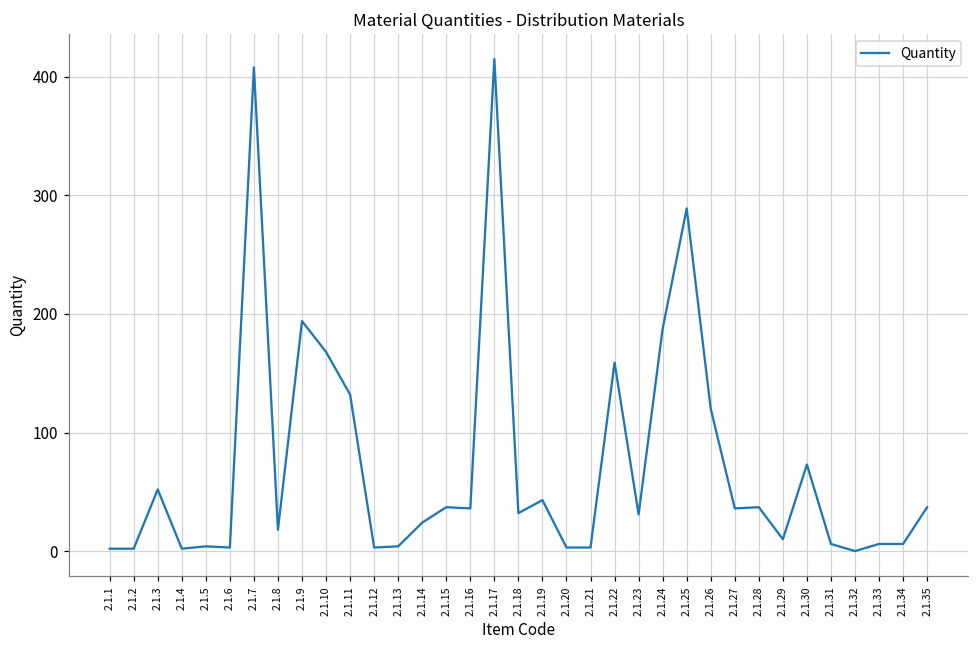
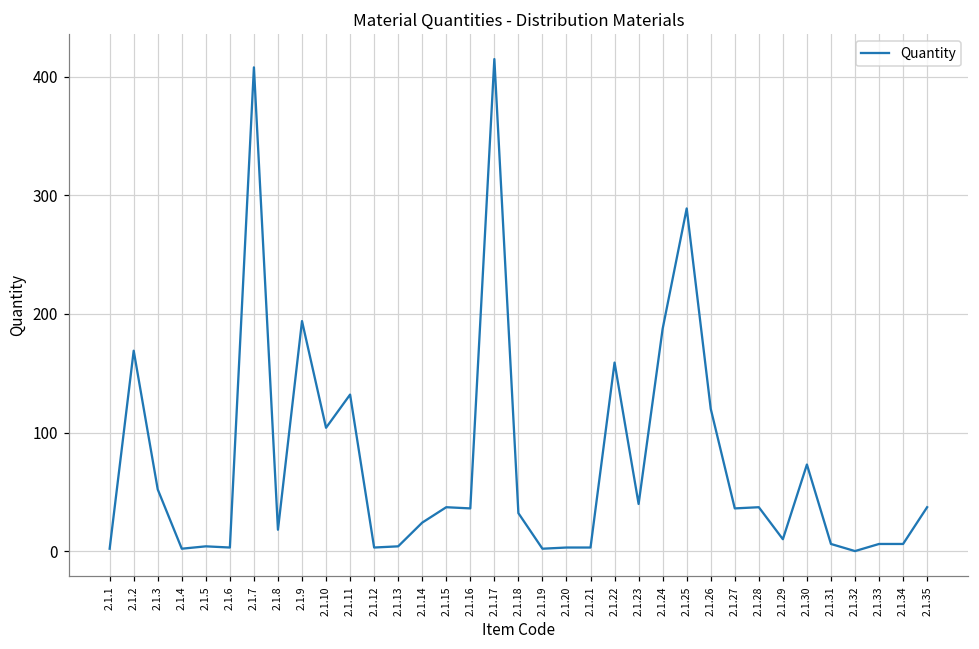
  {
    "2.1.1": 2,
-   "2.1.2": 2,
+   "2.1.2": 169,
    "2.1.3": 52,
    "2.1.4": 2,
    "2.1.5": 4,
    "2.1.6": 3,
    "2.1.7": 408,
    "2.1.8": 18,
    "2.1.9": 194,
-   "2.1.10": 168,
+   "2.1.10": 104,
    "2.1.11": 132,
    "2.1.12": 3,
    "2.1.13": 4,
    "2.1.14": 24,
    "2.1.15": 37,
    "2.1.16": 36,
    "2.1.17": 415,
    "2.1.18": 32,
-   "2.1.19": 43,
+   "2.1.19": 2,
    "2.1.20": 3,
    "2.1.21": 3,
    "2.1.22": 159,
-   "2.1.23": 31,
+   "2.1.23": 40,
    "2.1.24": 188,
    "2.1.25": 289,
    "2.1.26": 120,
    "2.1.27": 36,
    "2.1.28": 37,
    "2.1.29": 10,
    "2.1.30": 73,
    "2.1.31": 6,
    "2.1.32": 0,
    "2.1.33": 6,
    "2.1.34": 6,
    "2.1.35": 37
  }
